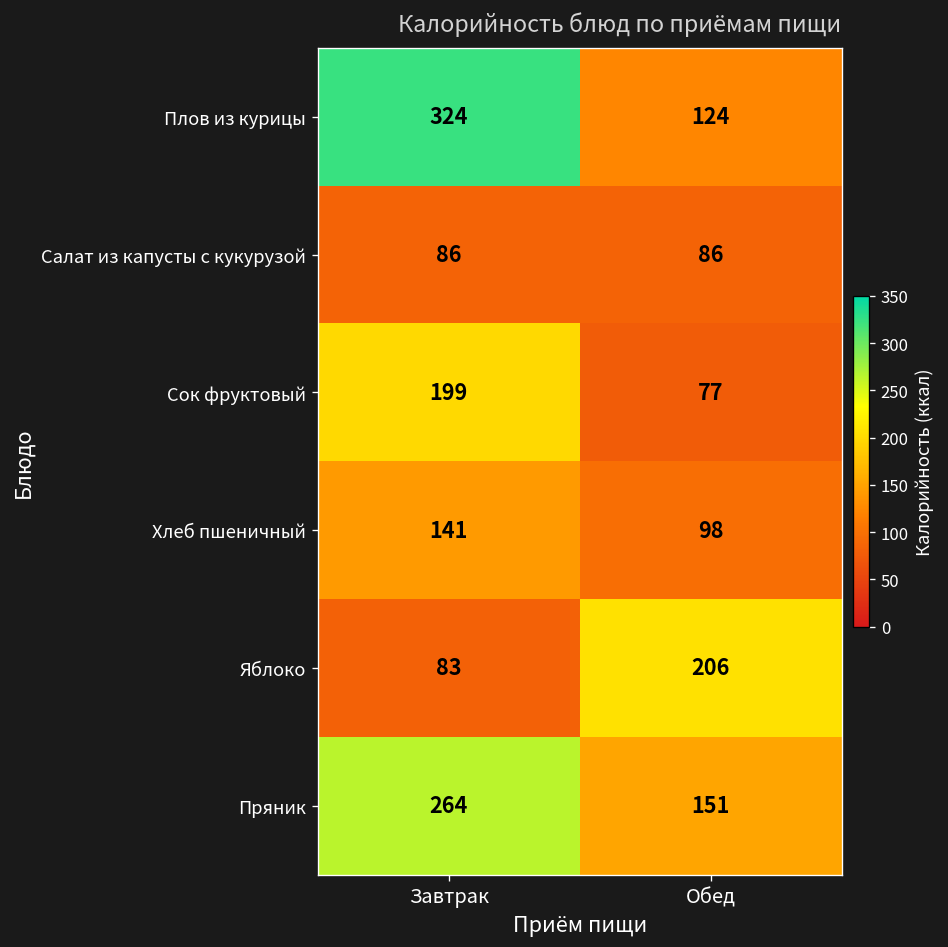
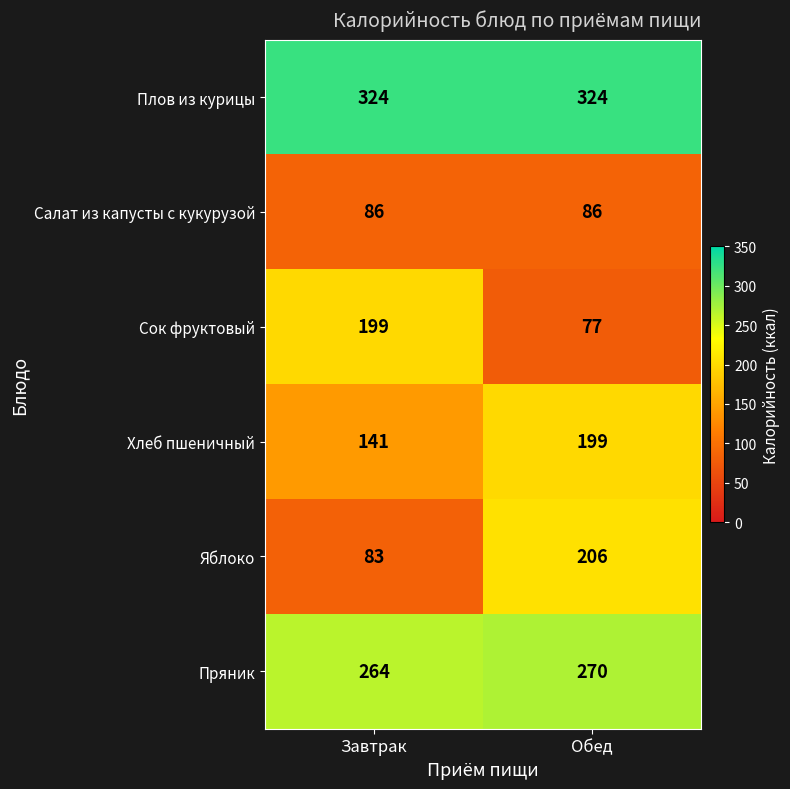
  {
    "Плов из курицы": {
      "Завтрак": 324,
-     "Обед": 124
+     "Обед": 324
    },
    "Салат из капусты с кукурузой": {
      "Завтрак": 86,
      "Обед": 86
    },
    "Сок фруктовый": {
      "Завтрак": 199,
      "Обед": 77
    },
    "Хлеб пшеничный": {
      "Завтрак": 141,
-     "Обед": 98
+     "Обед": 199
    },
    "Яблоко": {
      "Завтрак": 83,
      "Обед": 206
    },
    "Пряник": {
      "Завтрак": 264,
-     "Обед": 151
+     "Обед": 270
    }
  }
